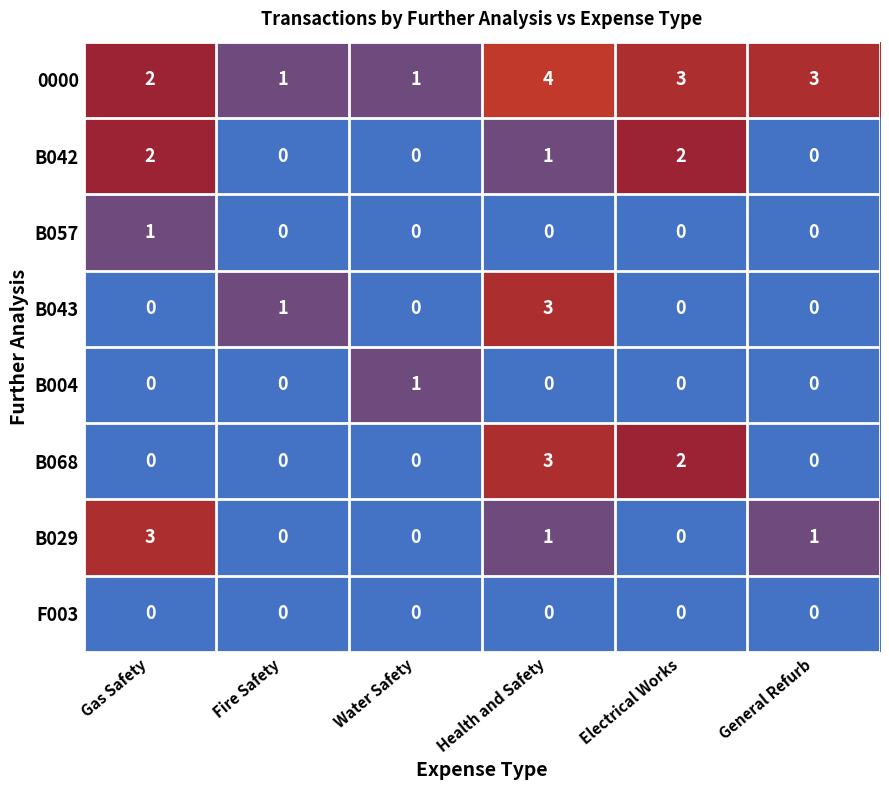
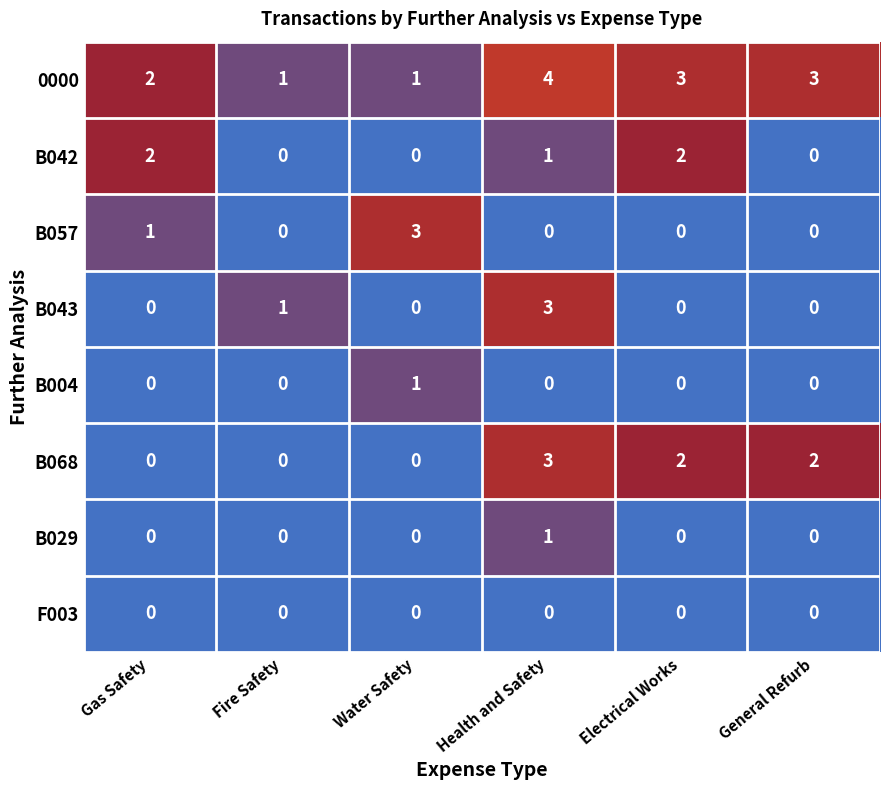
  {
    "0000": {
      "Gas Safety": 2,
      "Fire Safety": 1,
      "Water Safety": 1,
      "Health and Safety": 4,
      "Electrical Works": 3,
      "General Refurb": 3
    },
    "B042": {
      "Gas Safety": 2,
      "Fire Safety": 0,
      "Water Safety": 0,
      "Health and Safety": 1,
      "Electrical Works": 2,
      "General Refurb": 0
    },
    "B057": {
      "Gas Safety": 1,
      "Fire Safety": 0,
-     "Water Safety": 0,
+     "Water Safety": 3,
      "Health and Safety": 0,
      "Electrical Works": 0,
      "General Refurb": 0
    },
    "B043": {
      "Gas Safety": 0,
      "Fire Safety": 1,
      "Water Safety": 0,
      "Health and Safety": 3,
      "Electrical Works": 0,
      "General Refurb": 0
    },
    "B004": {
      "Gas Safety": 0,
      "Fire Safety": 0,
      "Water Safety": 1,
      "Health and Safety": 0,
      "Electrical Works": 0,
      "General Refurb": 0
    },
    "B068": {
      "Gas Safety": 0,
      "Fire Safety": 0,
      "Water Safety": 0,
      "Health and Safety": 3,
      "Electrical Works": 2,
-     "General Refurb": 0
+     "General Refurb": 2
    },
    "B029": {
-     "Gas Safety": 3,
+     "Gas Safety": 0,
      "Fire Safety": 0,
      "Water Safety": 0,
      "Health and Safety": 1,
      "Electrical Works": 0,
-     "General Refurb": 1
+     "General Refurb": 0
    },
    "F003": {
      "Gas Safety": 0,
      "Fire Safety": 0,
      "Water Safety": 0,
      "Health and Safety": 0,
      "Electrical Works": 0,
      "General Refurb": 0
    }
  }
